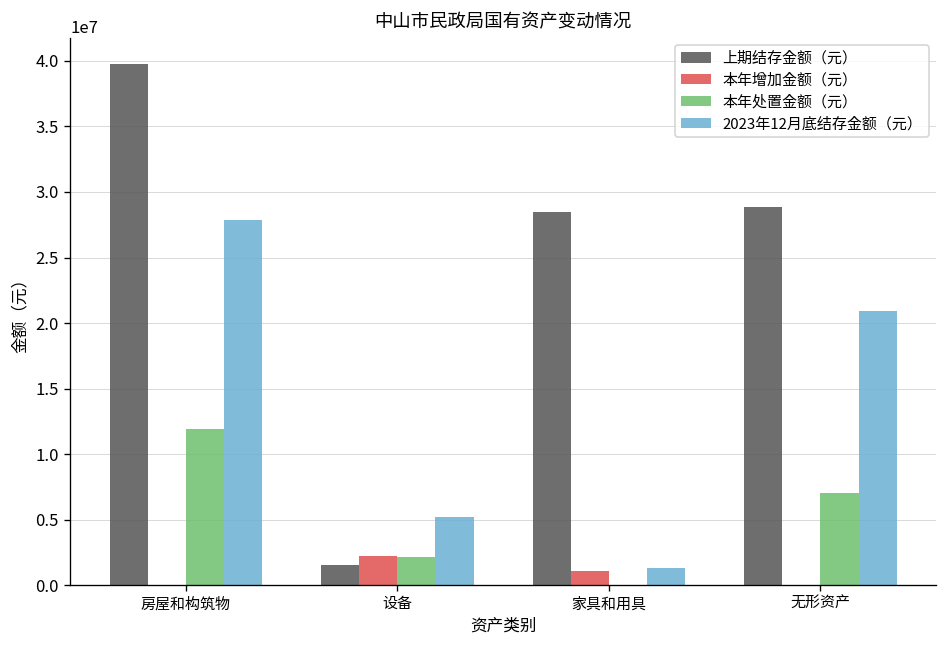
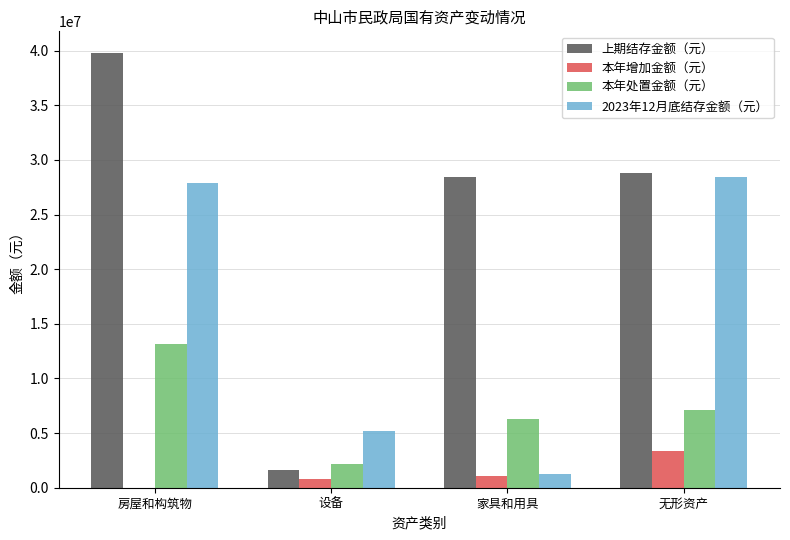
  {
    "上期结存金额（元）": {
      "房屋和构筑物": 39800000,
      "设备": 1600000,
      "家具和用具": 28500000,
      "无形资产": 28800000
    },
    "本年增加金额（元）": {
      "房屋和构筑物": 0,
-     "设备": 2200000,
+     "设备": 800000,
      "家具和用具": 1100000,
-     "无形资产": 0
+     "无形资产": 3300000
    },
    "本年处置金额（元）": {
-     "房屋和构筑物": 11900000,
+     "房屋和构筑物": 13100000,
      "设备": 2200000,
-     "家具和用具": 0,
+     "家具和用具": 6300000,
      "无形资产": 7100000
    },
    "2023年12月底结存金额（元）": {
      "房屋和构筑物": 27900000,
      "设备": 5200000,
      "家具和用具": 1300000,
-     "无形资产": 20900000
+     "无形资产": 28400000
    }
  }
